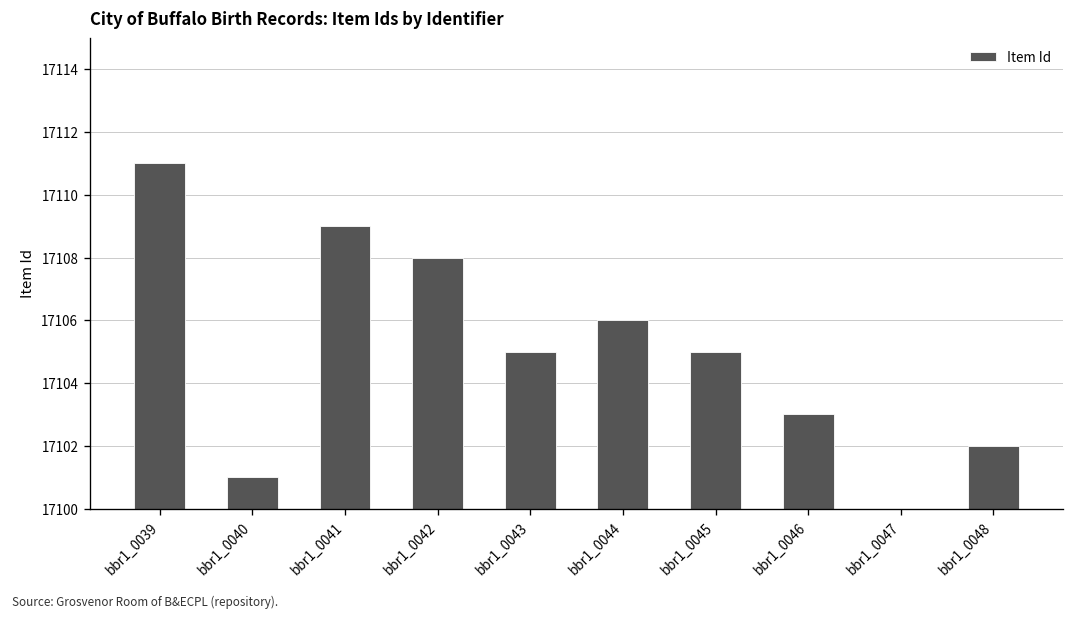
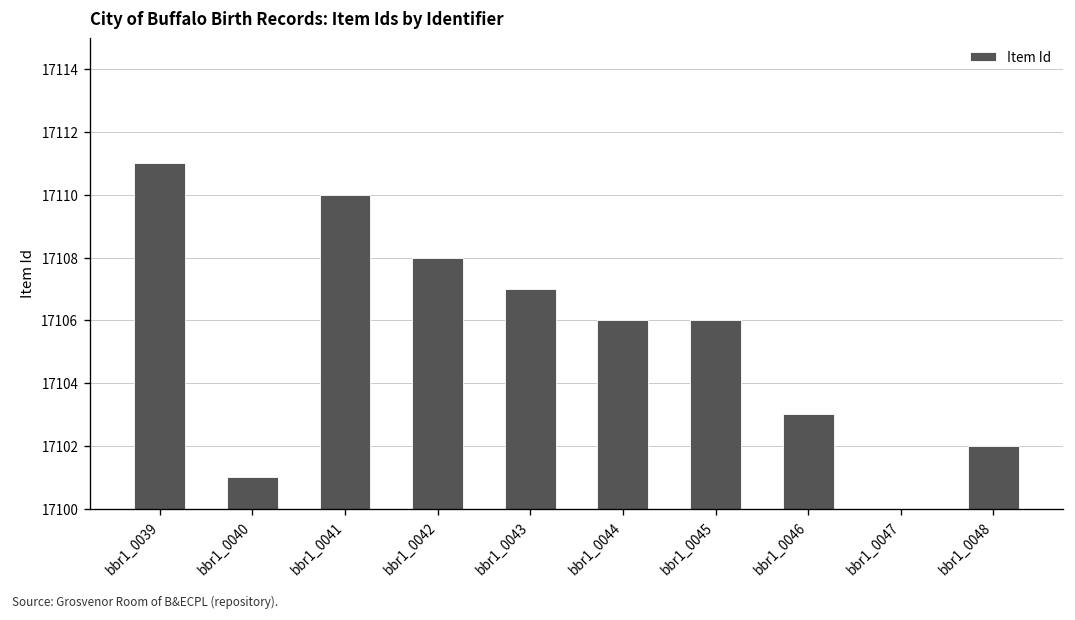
  {
    "bbr1_0039": 17111,
    "bbr1_0040": 17101,
-   "bbr1_0041": 17109,
+   "bbr1_0041": 17110,
    "bbr1_0042": 17108,
-   "bbr1_0043": 17105,
+   "bbr1_0043": 17107,
    "bbr1_0044": 17106,
-   "bbr1_0045": 17105,
+   "bbr1_0045": 17106,
    "bbr1_0046": 17103,
    "bbr1_0047": 17100,
    "bbr1_0048": 17102
  }
